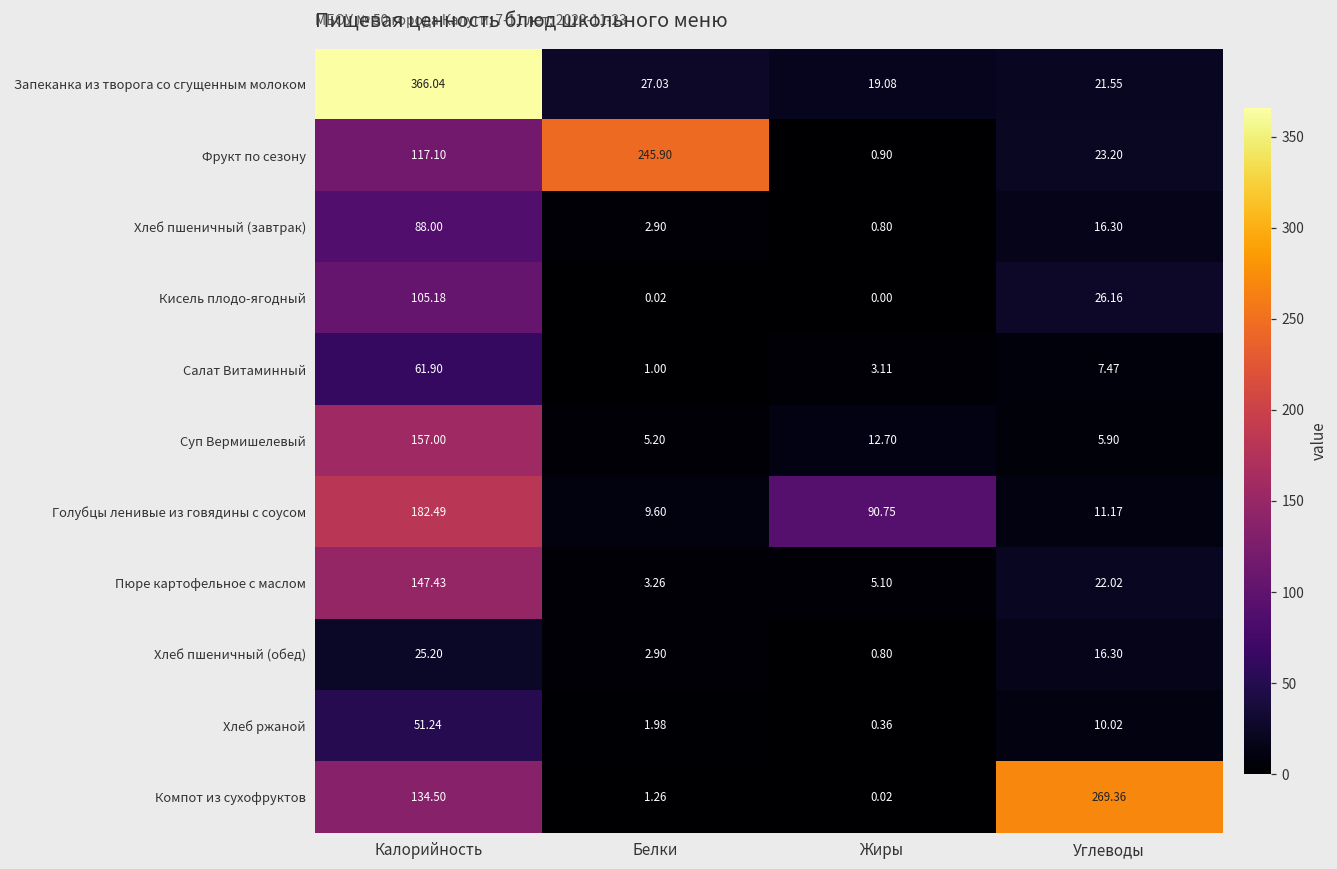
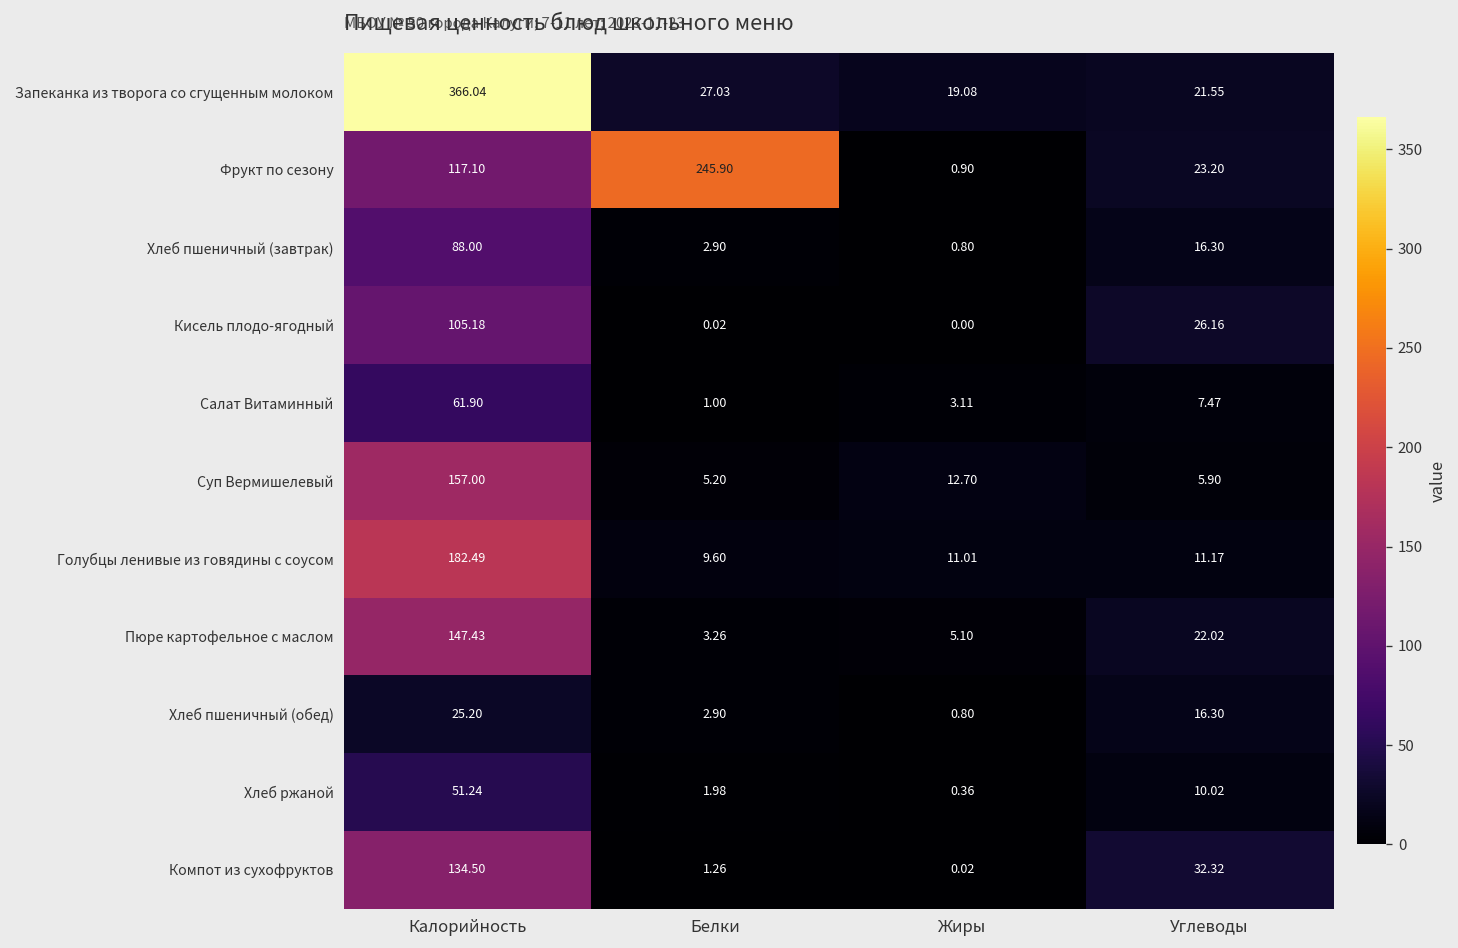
  {
    "Запеканка из творога со сгущенным молоком": {
      "Калорийность": 366.04,
      "Белки": 27.03,
      "Жиры": 19.08,
      "Углеводы": 21.55
    },
    "Фрукт по сезону": {
      "Калорийность": 117.10,
      "Белки": 245.90,
      "Жиры": 0.90,
      "Углеводы": 23.20
    },
    "Хлеб пшеничный (завтрак)": {
      "Калорийность": 88.00,
      "Белки": 2.90,
      "Жиры": 0.80,
      "Углеводы": 16.30
    },
    "Кисель плодо-ягодный": {
      "Калорийность": 105.18,
      "Белки": 0.02,
      "Жиры": 0.00,
      "Углеводы": 26.16
    },
    "Салат Витаминный": {
      "Калорийность": 61.90,
      "Белки": 1.00,
      "Жиры": 3.11,
      "Углеводы": 7.47
    },
    "Суп Вермишелевый": {
      "Калорийность": 157.00,
      "Белки": 5.20,
      "Жиры": 12.70,
      "Углеводы": 5.90
    },
    "Голубцы ленивые из говядины с соусом": {
      "Калорийность": 182.49,
      "Белки": 9.60,
-     "Жиры": 90.75,
+     "Жиры": 11.01,
      "Углеводы": 11.17
    },
    "Пюре картофельное с маслом": {
      "Калорийность": 147.43,
      "Белки": 3.26,
      "Жиры": 5.10,
      "Углеводы": 22.02
    },
    "Хлеб пшеничный (обед)": {
      "Калорийность": 25.20,
      "Белки": 2.90,
      "Жиры": 0.80,
      "Углеводы": 16.30
    },
    "Хлеб ржаной": {
      "Калорийность": 51.24,
      "Белки": 1.98,
      "Жиры": 0.36,
      "Углеводы": 10.02
    },
    "Компот из сухофруктов": {
      "Калорийность": 134.50,
      "Белки": 1.26,
      "Жиры": 0.02,
-     "Углеводы": 269.36
+     "Углеводы": 32.32
    }
  }
